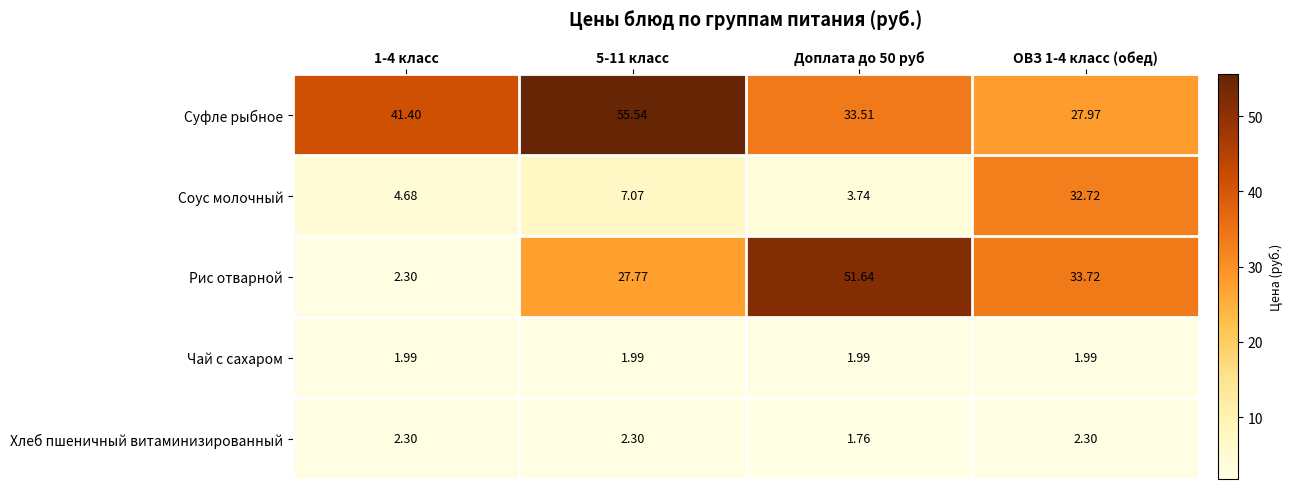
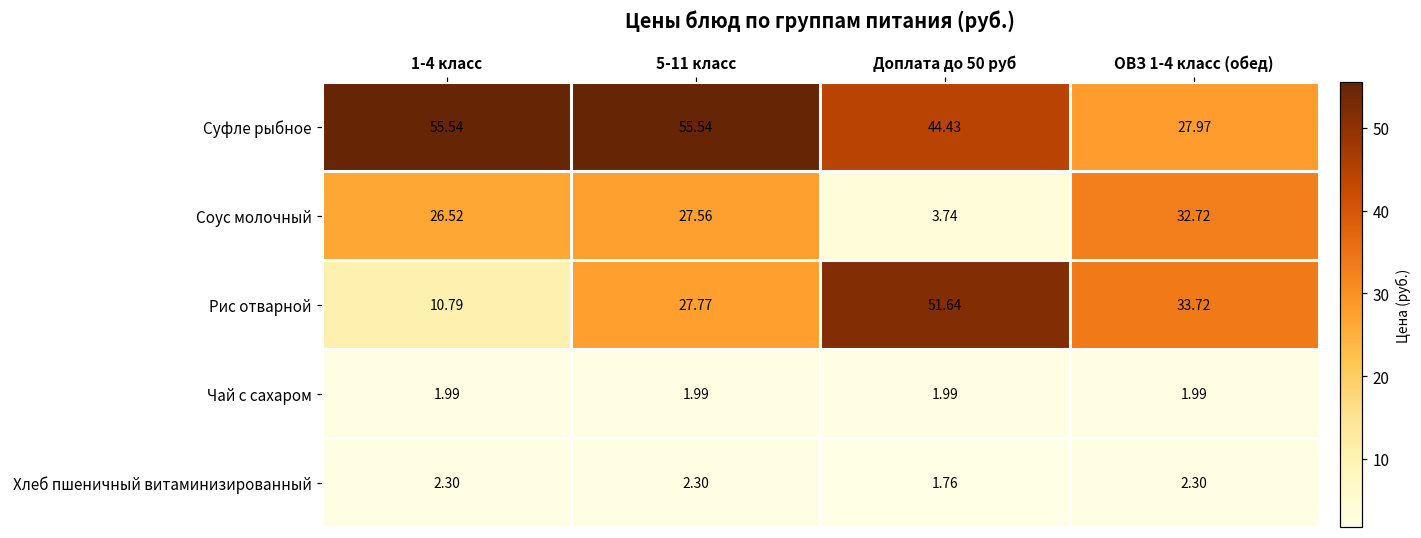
  {
    "Суфле рыбное": {
-     "1-4 класс": 41.40,
+     "1-4 класс": 55.54,
      "5-11 класс": 55.54,
-     "Доплата до 50 руб": 33.51,
+     "Доплата до 50 руб": 44.43,
      "ОВЗ 1-4 класс (обед)": 27.97
    },
    "Соус молочный": {
-     "1-4 класс": 4.68,
-     "5-11 класс": 7.07,
+     "1-4 класс": 26.52,
+     "5-11 класс": 27.56,
      "Доплата до 50 руб": 3.74,
      "ОВЗ 1-4 класс (обед)": 32.72
    },
    "Рис отварной": {
-     "1-4 класс": 2.30,
+     "1-4 класс": 10.79,
      "5-11 класс": 27.77,
      "Доплата до 50 руб": 51.64,
      "ОВЗ 1-4 класс (обед)": 33.72
    },
    "Чай с сахаром": {
      "1-4 класс": 1.99,
      "5-11 класс": 1.99,
      "Доплата до 50 руб": 1.99,
      "ОВЗ 1-4 класс (обед)": 1.99
    },
    "Хлеб пшеничный витаминизированный": {
      "1-4 класс": 2.30,
      "5-11 класс": 2.30,
      "Доплата до 50 руб": 1.76,
      "ОВЗ 1-4 класс (обед)": 2.30
    }
  }
